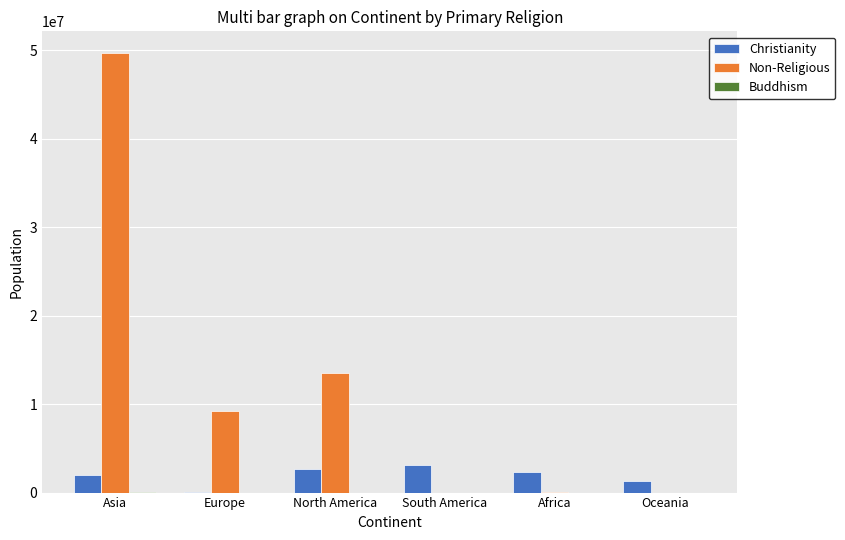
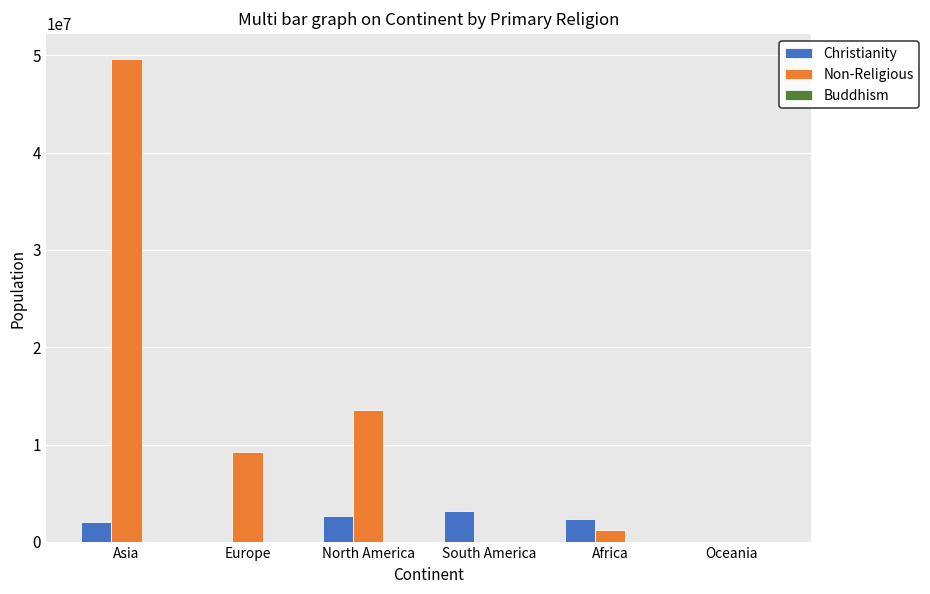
  {
    "Christianity": {
      "Asia": 2000000,
      "North America": 3000000,
      "South America": 3000000,
      "Africa": 2000000,
-     "Oceania": 1000000
+     "Oceania": 0
    },
    "Non-Religious": {
      "Asia": 50000000,
      "Europe": 9000000,
      "North America": 14000000,
      "South America": 0,
-     "Africa": 0,
+     "Africa": 1000000,
      "Oceania": 0
    },
    "Buddhism": {
      "North America": 0,
      "South America": 0,
      "Africa": 0,
      "Oceania": 0
    }
  }
